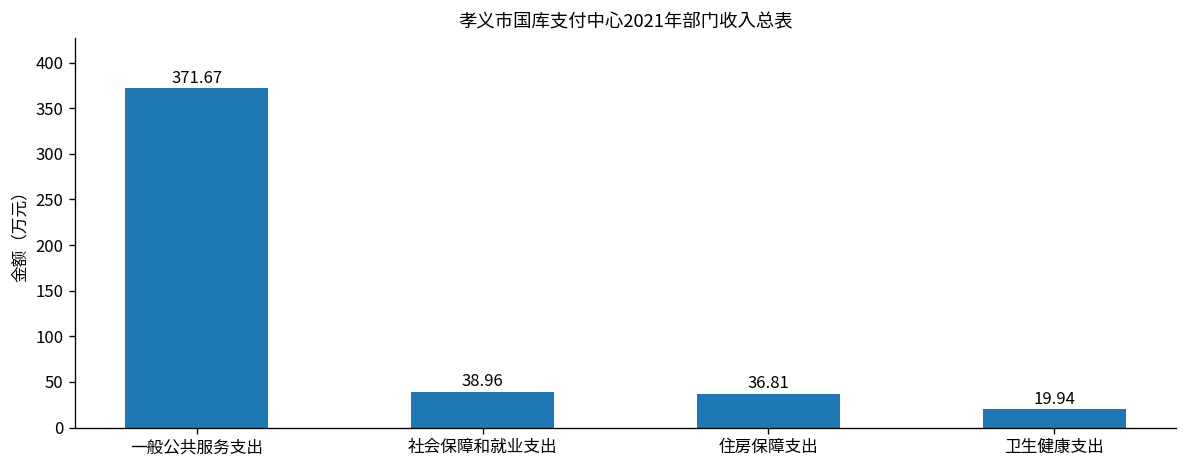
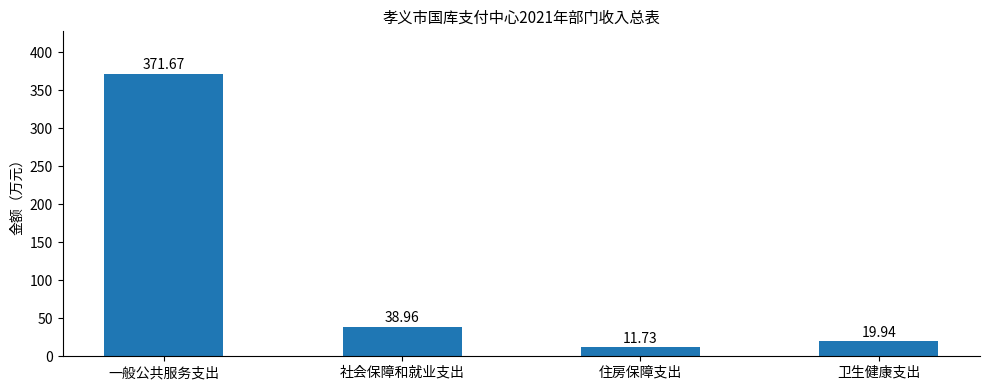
  {
    "一般公共服务支出": 371.67,
    "社会保障和就业支出": 38.96,
-   "住房保障支出": 36.81,
+   "住房保障支出": 11.73,
    "卫生健康支出": 19.94
  }
